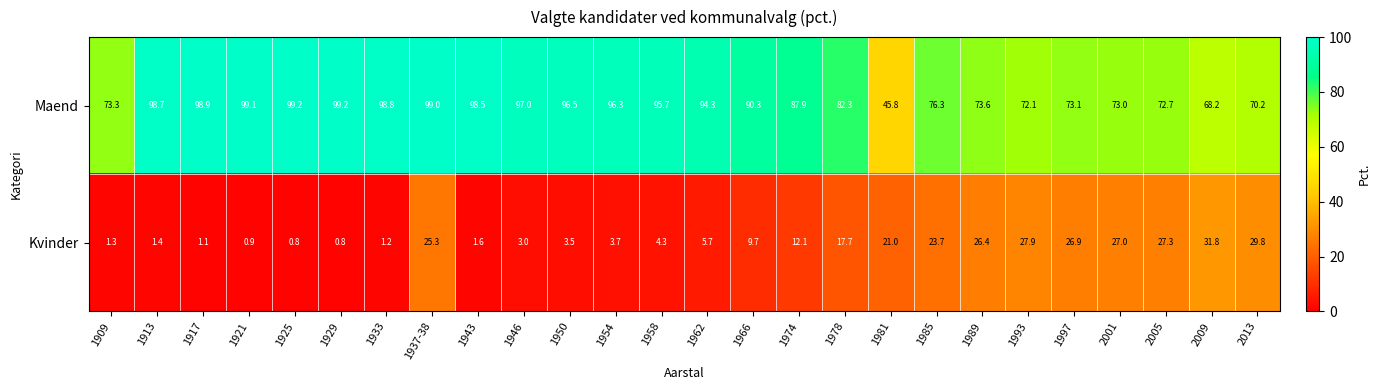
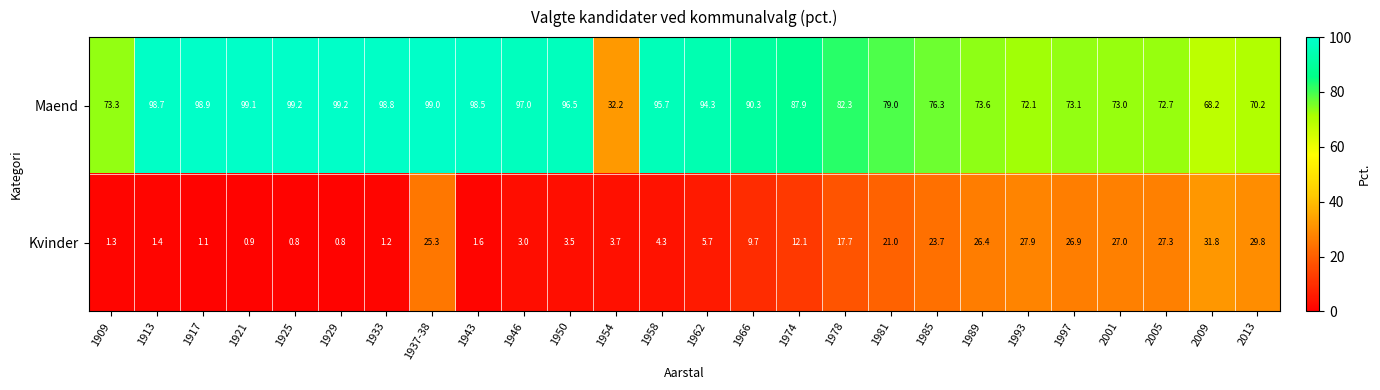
  {
    "Maend": {
      "1909": 73.3,
      "1913": 98.7,
      "1917": 98.9,
      "1921": 99.1,
      "1925": 99.2,
      "1929": 99.2,
      "1933": 98.8,
      "1937-38": 99.0,
      "1943": 98.5,
      "1946": 97.0,
      "1950": 96.5,
-     "1954": 96.3,
+     "1954": 32.2,
      "1958": 95.7,
      "1962": 94.3,
      "1966": 90.3,
      "1974": 87.9,
      "1978": 82.3,
-     "1981": 45.8,
+     "1981": 79.0,
      "1985": 76.3,
      "1989": 73.6,
      "1993": 72.1,
      "1997": 73.1,
      "2001": 73.0,
      "2005": 72.7,
      "2009": 68.2,
      "2013": 70.2
    },
    "Kvinder": {
      "1909": 1.3,
      "1913": 1.4,
      "1917": 1.1,
      "1921": 0.9,
      "1925": 0.8,
      "1929": 0.8,
      "1933": 1.2,
      "1937-38": 25.3,
      "1943": 1.6,
      "1946": 3.0,
      "1950": 3.5,
      "1954": 3.7,
      "1958": 4.3,
      "1962": 5.7,
      "1966": 9.7,
      "1974": 12.1,
      "1978": 17.7,
      "1981": 21.0,
      "1985": 23.7,
      "1989": 26.4,
      "1993": 27.9,
      "1997": 26.9,
      "2001": 27.0,
      "2005": 27.3,
      "2009": 31.8,
      "2013": 29.8
    }
  }
